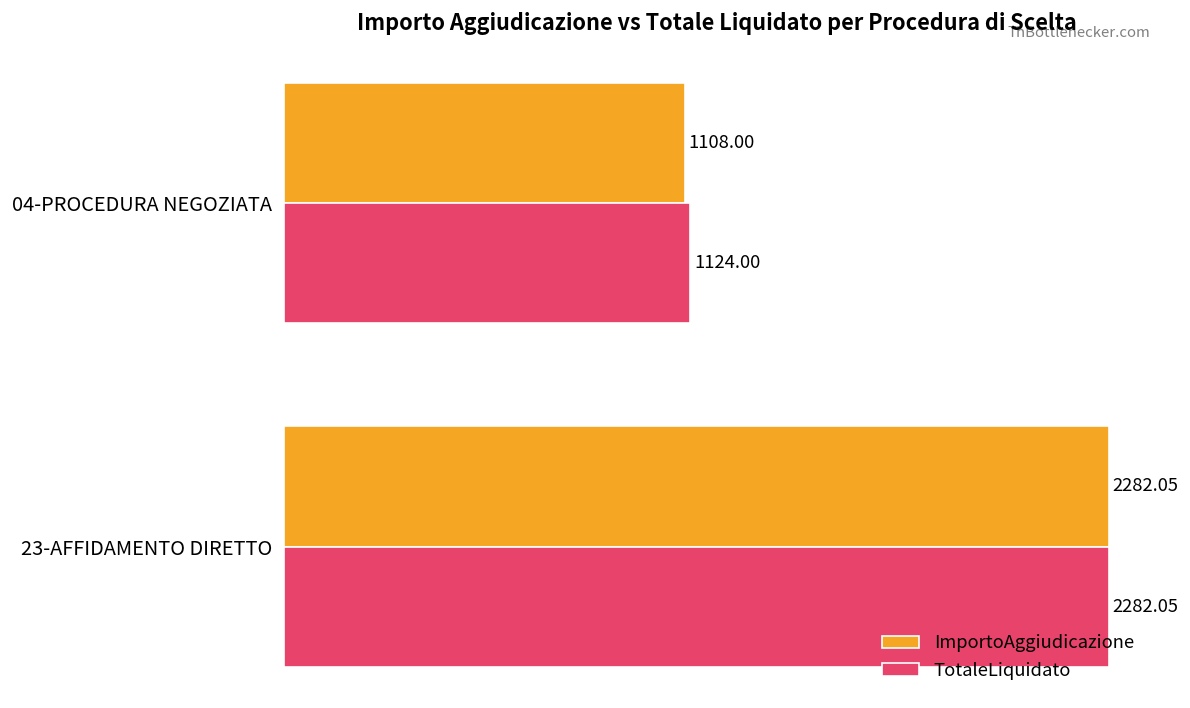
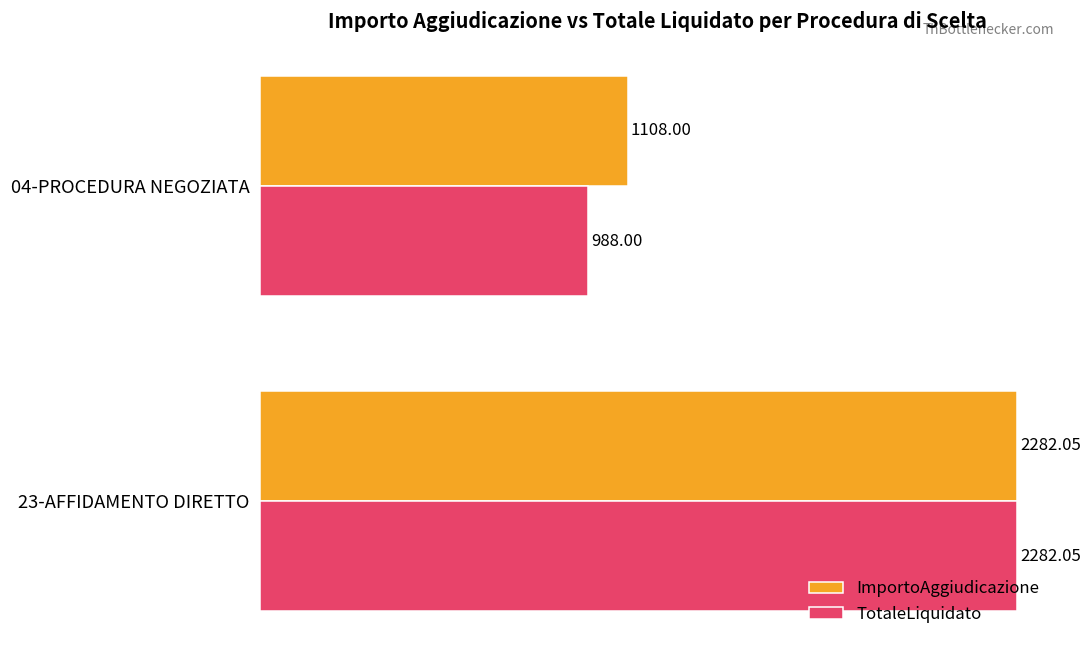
  {
    "ImportoAggiudicazione": {
      "04-PROCEDURA NEGOZIATA": 1108.00,
      "23-AFFIDAMENTO DIRETTO": 2282.05
    },
    "TotaleLiquidato": {
-     "04-PROCEDURA NEGOZIATA": 1124.00,
+     "04-PROCEDURA NEGOZIATA": 988.00,
      "23-AFFIDAMENTO DIRETTO": 2282.05
    }
  }
